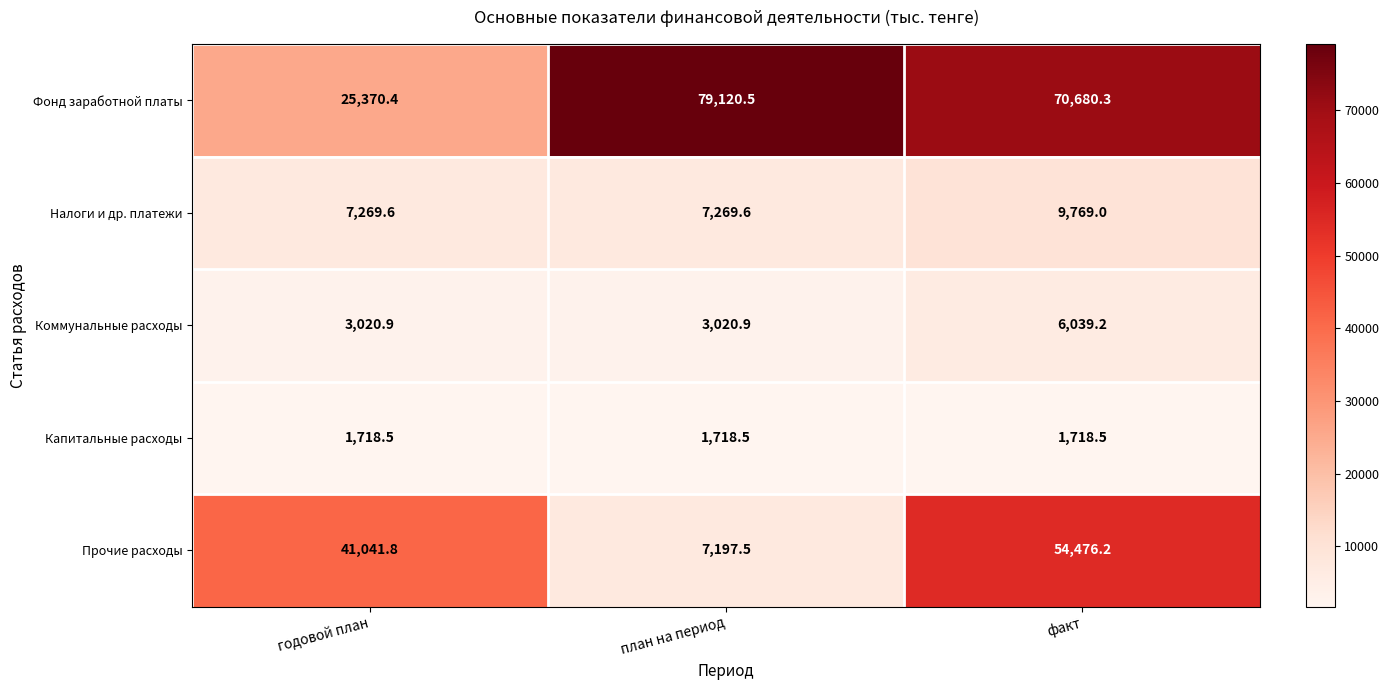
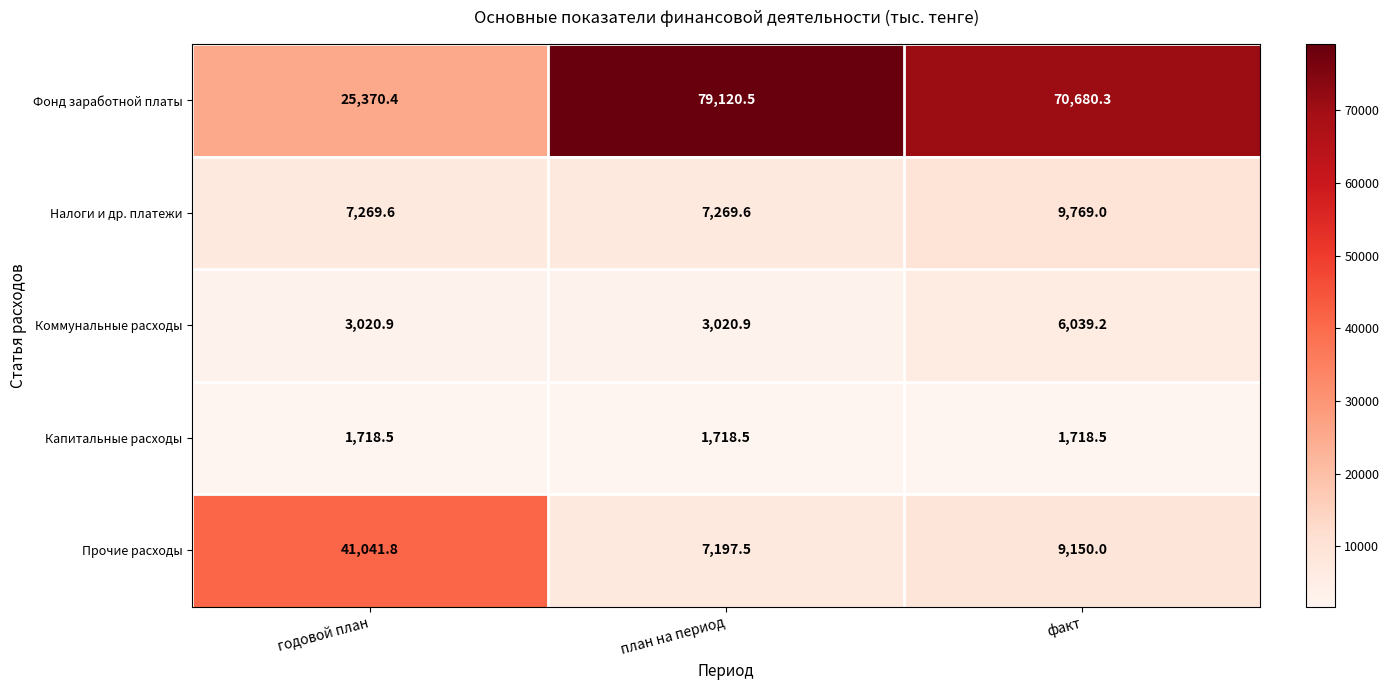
  {
    "Фонд заработной платы": {
      "годовой план": "25,370.4",
      "план на период": "79,120.5",
      "факт": "70,680.3"
    },
    "Налоги и др. платежи": {
      "годовой план": "7,269.6",
      "план на период": "7,269.6",
      "факт": "9,769.0"
    },
    "Коммунальные расходы": {
      "годовой план": "3,020.9",
      "план на период": "3,020.9",
      "факт": "6,039.2"
    },
    "Капитальные расходы": {
      "годовой план": "1,718.5",
      "план на период": "1,718.5",
      "факт": "1,718.5"
    },
    "Прочие расходы": {
      "годовой план": "41,041.8",
      "план на период": "7,197.5",
-     "факт": "54,476.2"
+     "факт": "9,150.0"
    }
  }
